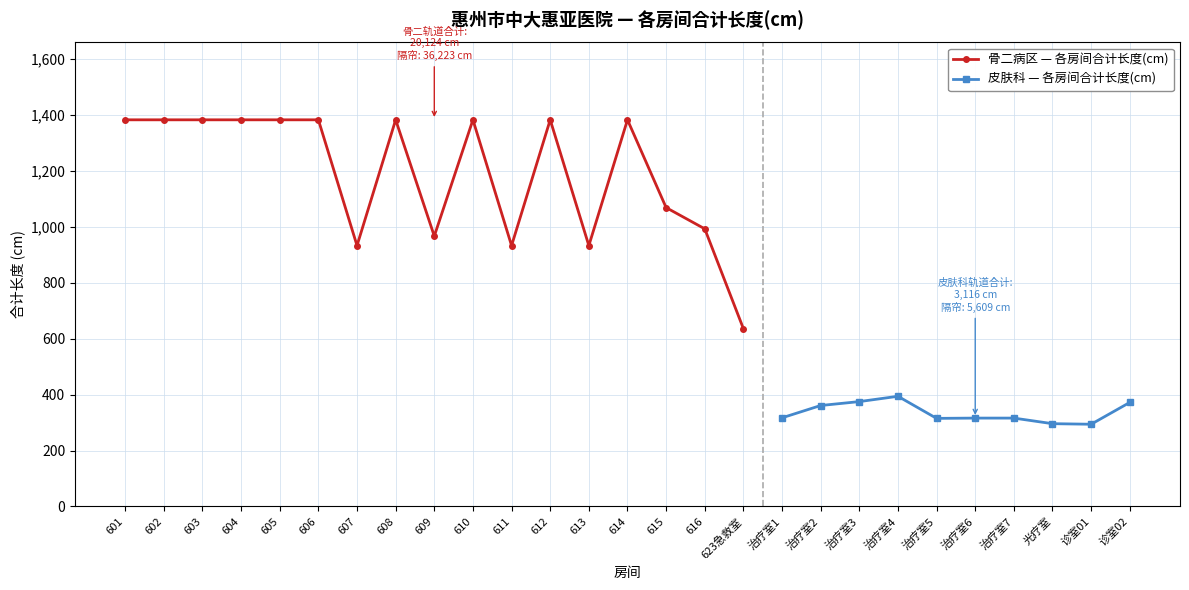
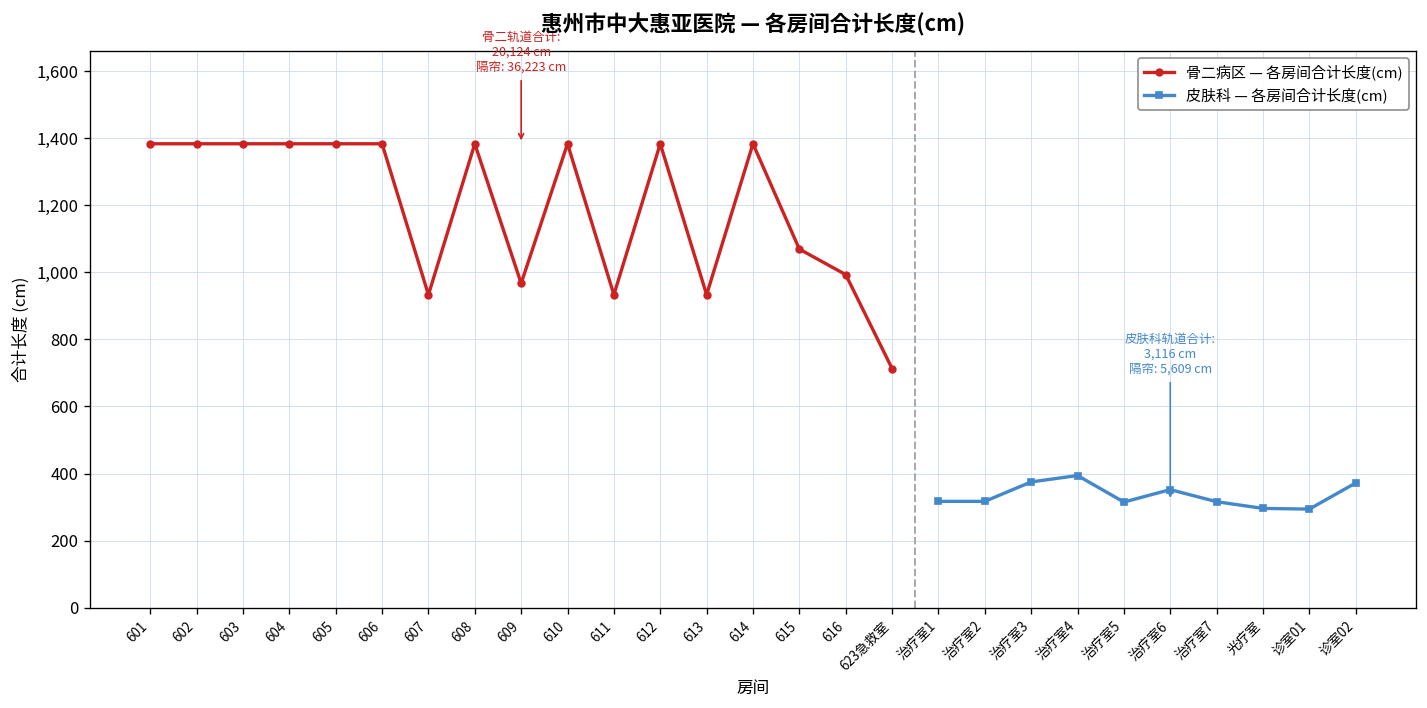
  {
    "骨二病区 — 各房间合计长度(cm)": {
      "601": "1,380",
      "602": "1,380",
      "603": "1,380",
      "604": "1,380",
      "605": "1,380",
      "606": "1,380",
      "607": "930",
      "609": "970",
      "611": "930",
      "612": "1,380",
      "613": "930",
      "614": "1,380",
      "615": "1,070",
      "616": "990",
-     "623急救室": "640"
+     "623急救室": "710"
    },
    "皮肤科 — 各房间合计长度(cm)": {
      "治疗室1": "320",
-     "治疗室2": "360",
+     "治疗室2": "320",
      "治疗室3": "380",
      "治疗室4": "390",
      "治疗室5": "320",
-     "治疗室6": "320",
+     "治疗室6": "350",
      "治疗室7": "320",
      "光疗室": "300",
      "诊室01": "290",
      "诊室02": "370"
    }
  }
